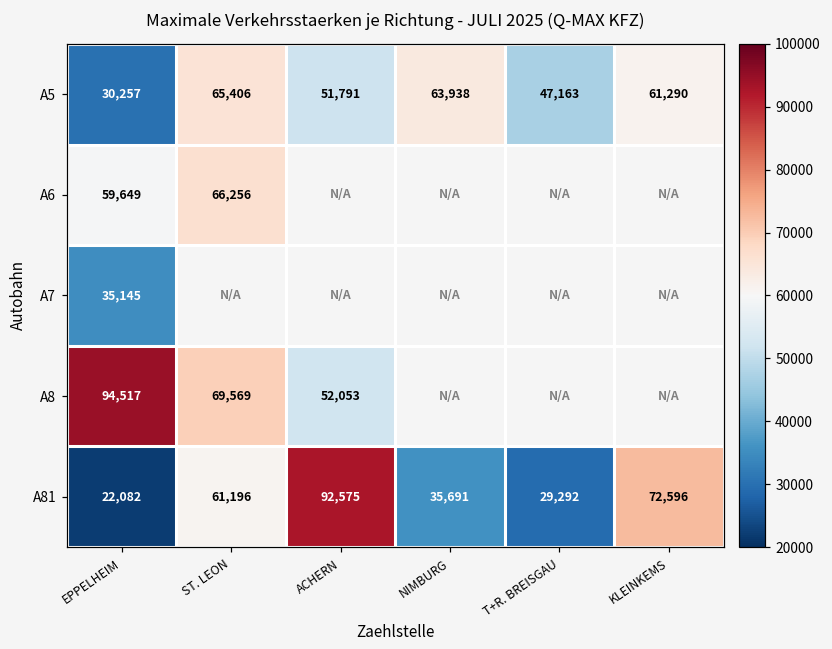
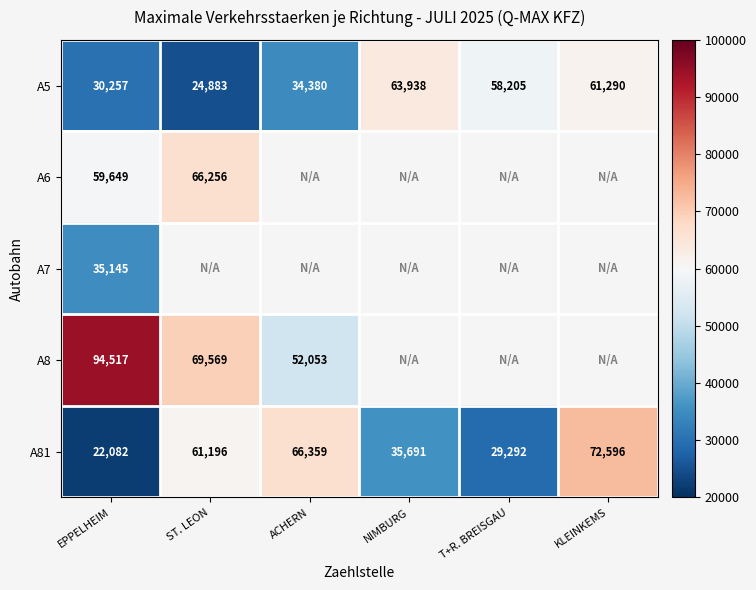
  {
    "A5": {
      "EPPELHEIM": "30,257",
-     "ST. LEON": "65,406",
-     "ACHERN": "51,791",
+     "ST. LEON": "24,883",
+     "ACHERN": "34,380",
      "NIMBURG": "63,938",
-     "T+R. BREISGAU": "47,163",
+     "T+R. BREISGAU": "58,205",
      "KLEINKEMS": "61,290"
    },
    "A6": {
      "EPPELHEIM": "59,649",
      "ST. LEON": "66,256"
    },
    "A7": {
      "EPPELHEIM": "35,145"
    },
    "A8": {
      "EPPELHEIM": "94,517",
      "ST. LEON": "69,569",
      "ACHERN": "52,053"
    },
    "A81": {
      "EPPELHEIM": "22,082",
      "ST. LEON": "61,196",
-     "ACHERN": "92,575",
+     "ACHERN": "66,359",
      "NIMBURG": "35,691",
      "T+R. BREISGAU": "29,292",
      "KLEINKEMS": "72,596"
    }
  }
